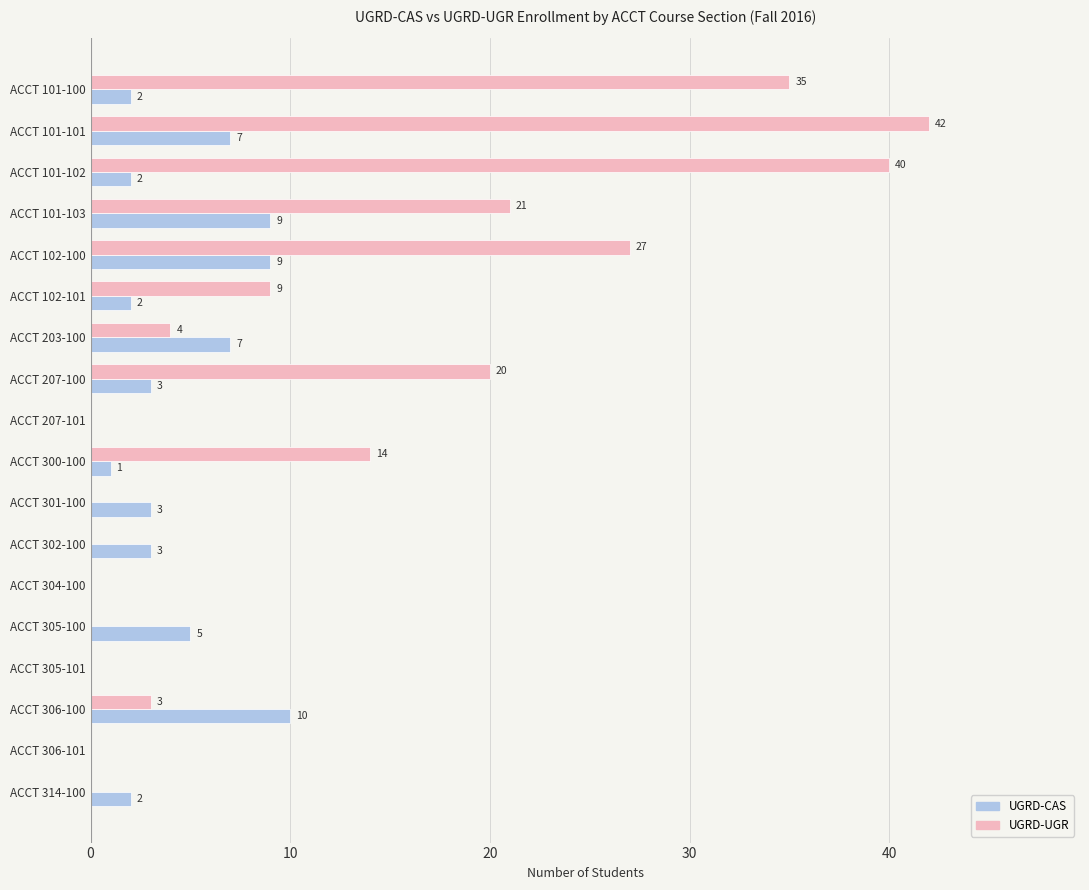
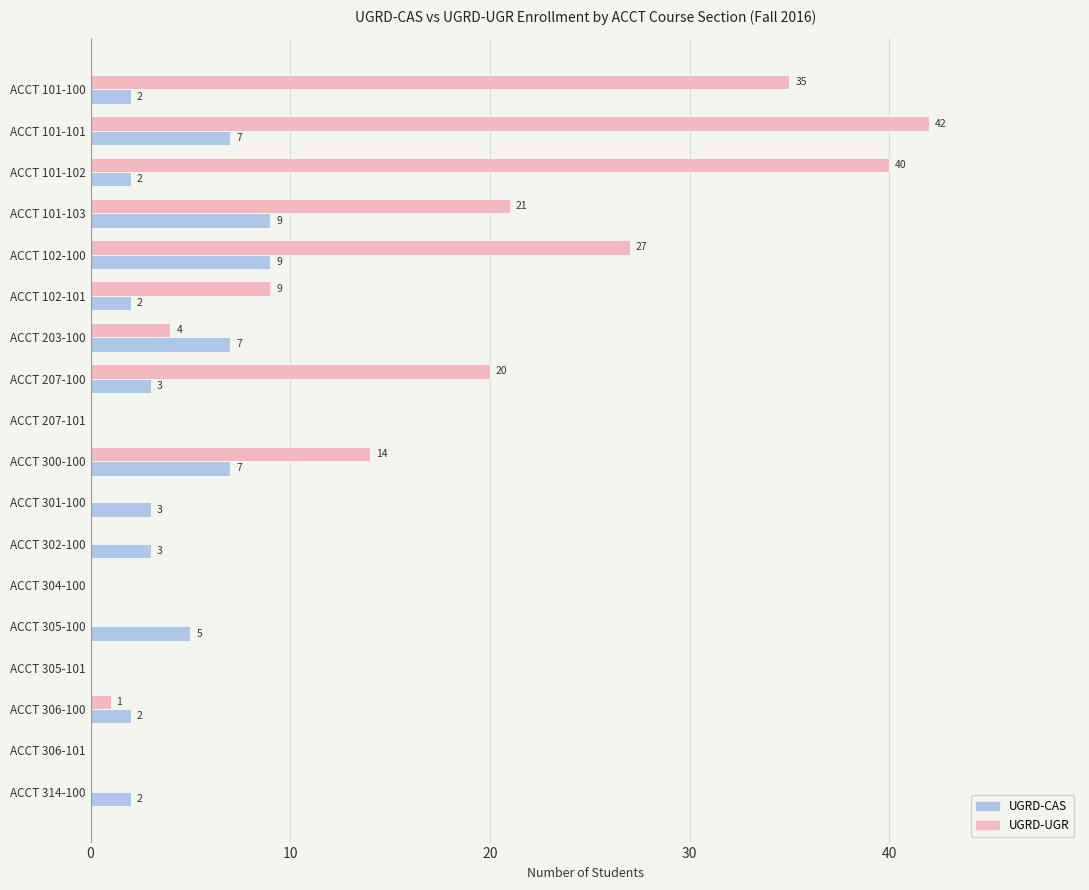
  {
    "UGRD-CAS": {
      "ACCT 101-100": 2,
      "ACCT 101-101": 7,
      "ACCT 101-102": 2,
      "ACCT 101-103": 9,
      "ACCT 102-100": 9,
      "ACCT 102-101": 2,
      "ACCT 203-100": 7,
      "ACCT 207-100": 3,
-     "ACCT 300-100": 1,
+     "ACCT 300-100": 7,
      "ACCT 301-100": 3,
      "ACCT 302-100": 3,
      "ACCT 305-100": 5,
-     "ACCT 306-100": 10,
+     "ACCT 306-100": 2,
      "ACCT 314-100": 2
    },
    "UGRD-UGR": {
      "ACCT 101-100": 35,
      "ACCT 101-101": 42,
      "ACCT 101-102": 40,
      "ACCT 101-103": 21,
      "ACCT 102-100": 27,
      "ACCT 102-101": 9,
      "ACCT 203-100": 4,
      "ACCT 207-100": 20,
      "ACCT 300-100": 14,
-     "ACCT 306-100": 3
+     "ACCT 306-100": 1
    }
  }
